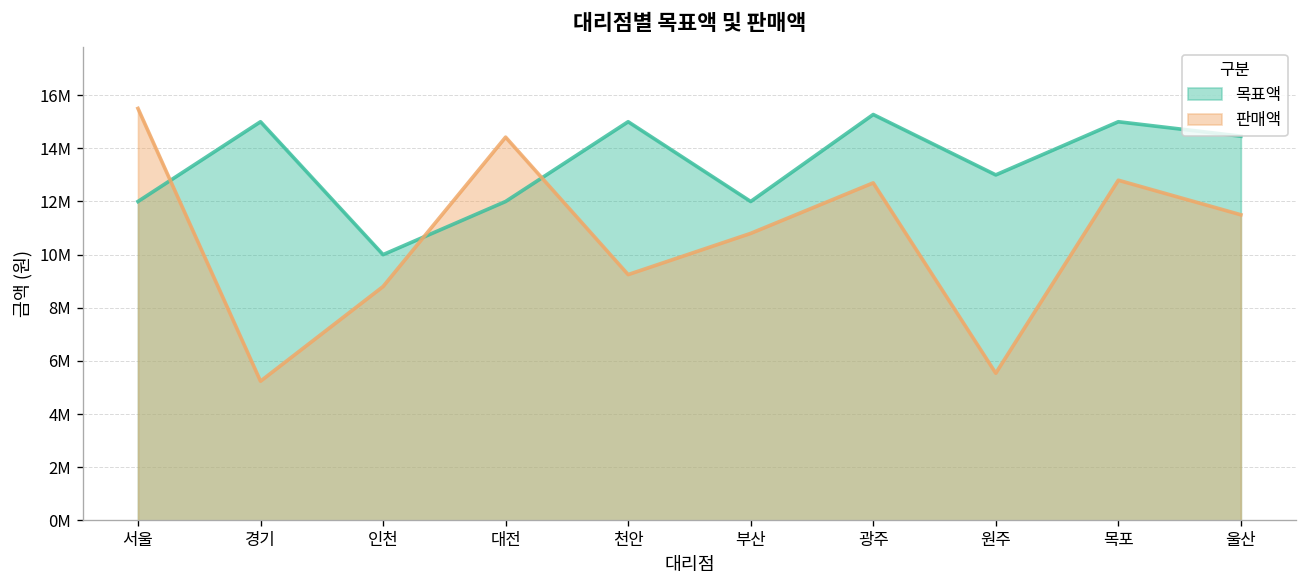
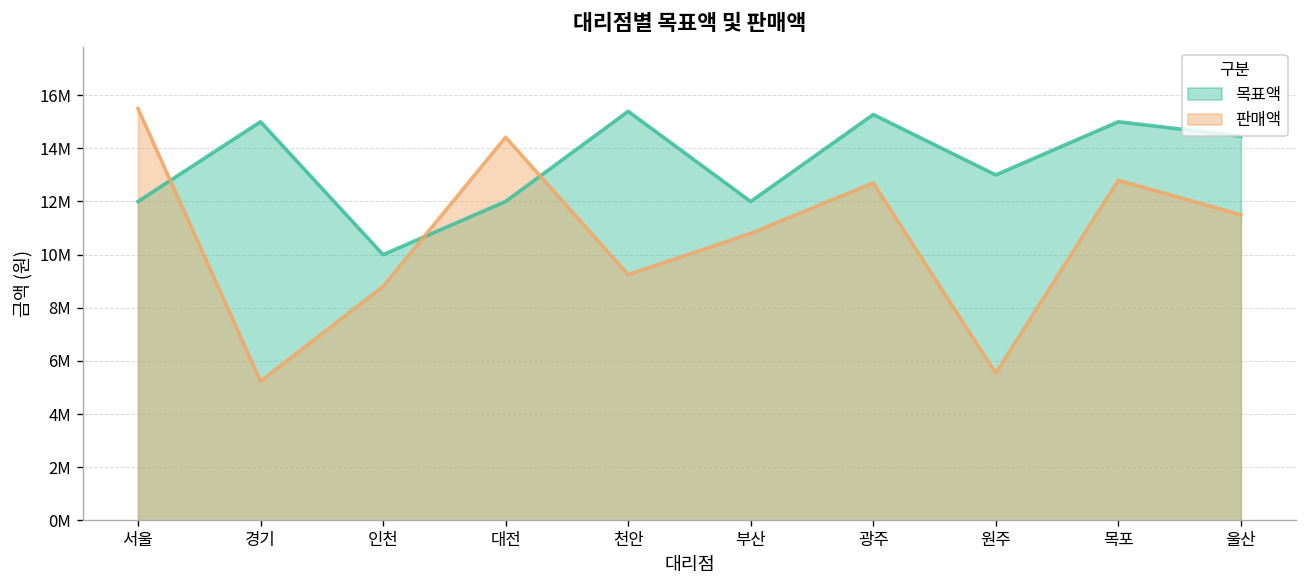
  {
    "목표액": {
      "서울": 12000000,
      "경기": 15000000,
      "인천": 10000000,
      "대전": 12000000,
-     "천안": 15000000,
+     "천안": 15400000,
      "부산": 12000000,
      "광주": 15300000,
      "원주": 13000000,
      "목포": 15000000,
      "울산": 14500000
    },
    "판매액": {
      "서울": 15500000,
      "경기": 5200000,
      "인천": 8800000,
      "대전": 14400000,
      "천안": 9300000,
      "부산": 10800000,
      "광주": 12700000,
      "원주": 5500000,
      "목포": 12800000,
      "울산": 11500000
    }
  }
